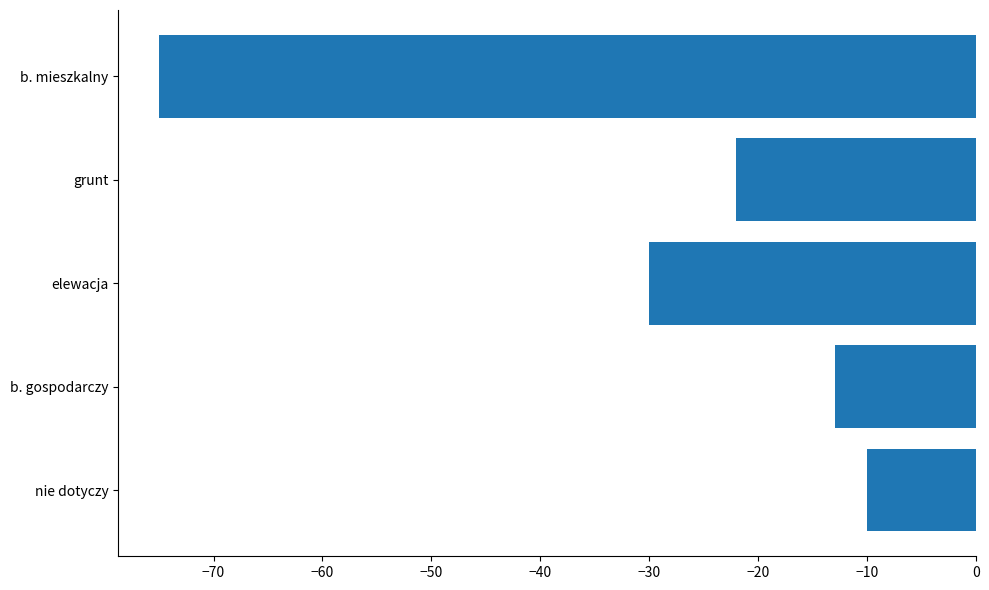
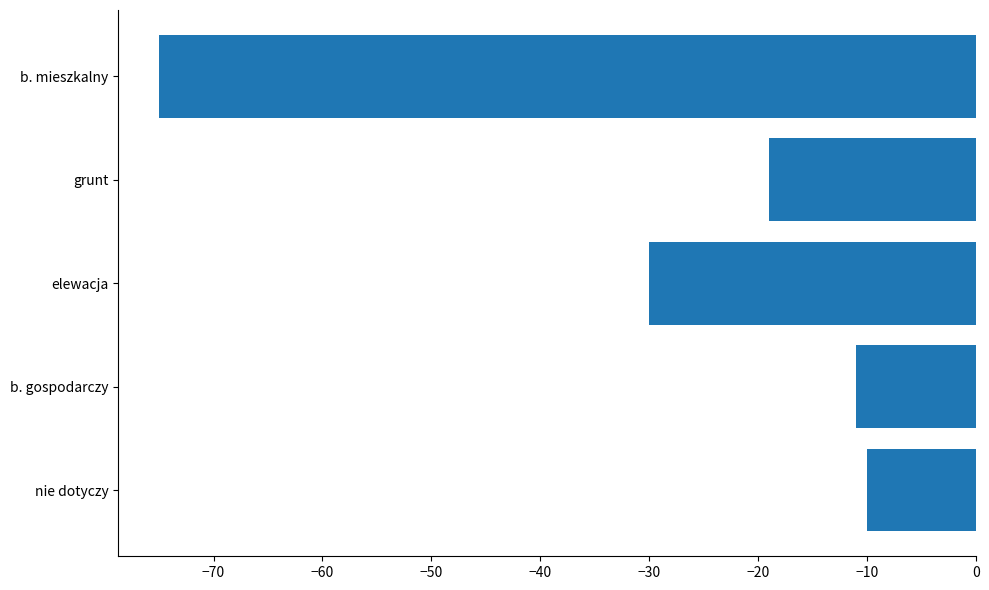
  {
    "b. mieszkalny": -75.0,
-   "grunt": -22.0,
+   "grunt": -19.0,
    "elewacja": -30.0,
-   "b. gospodarczy": -13.0,
+   "b. gospodarczy": -11.0,
    "nie dotyczy": -10.0
  }
